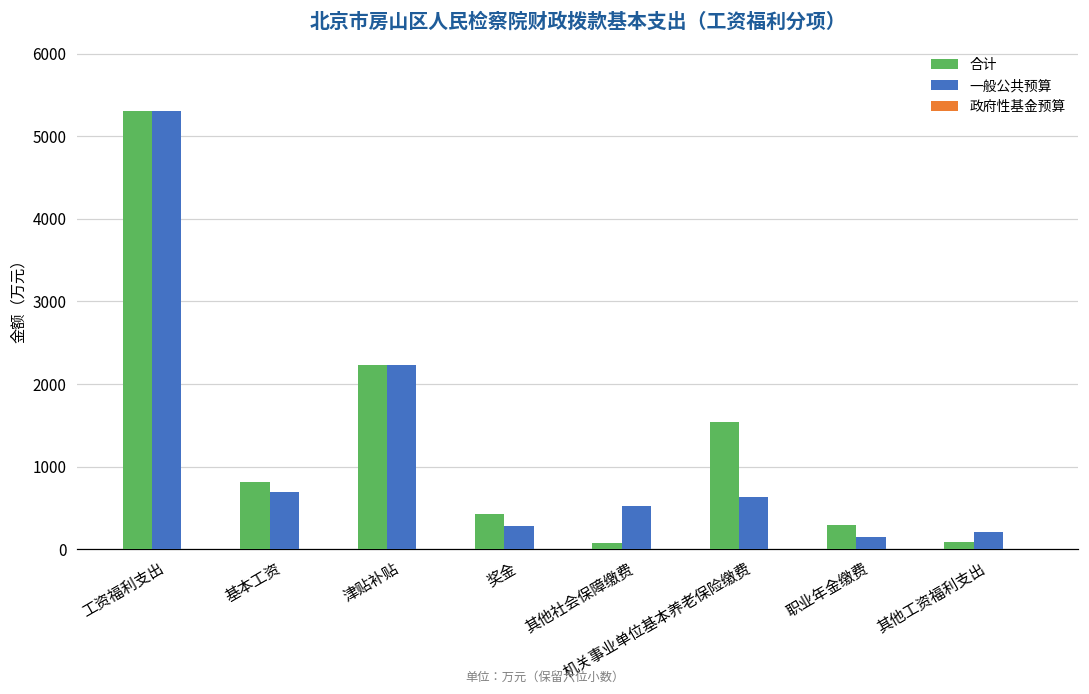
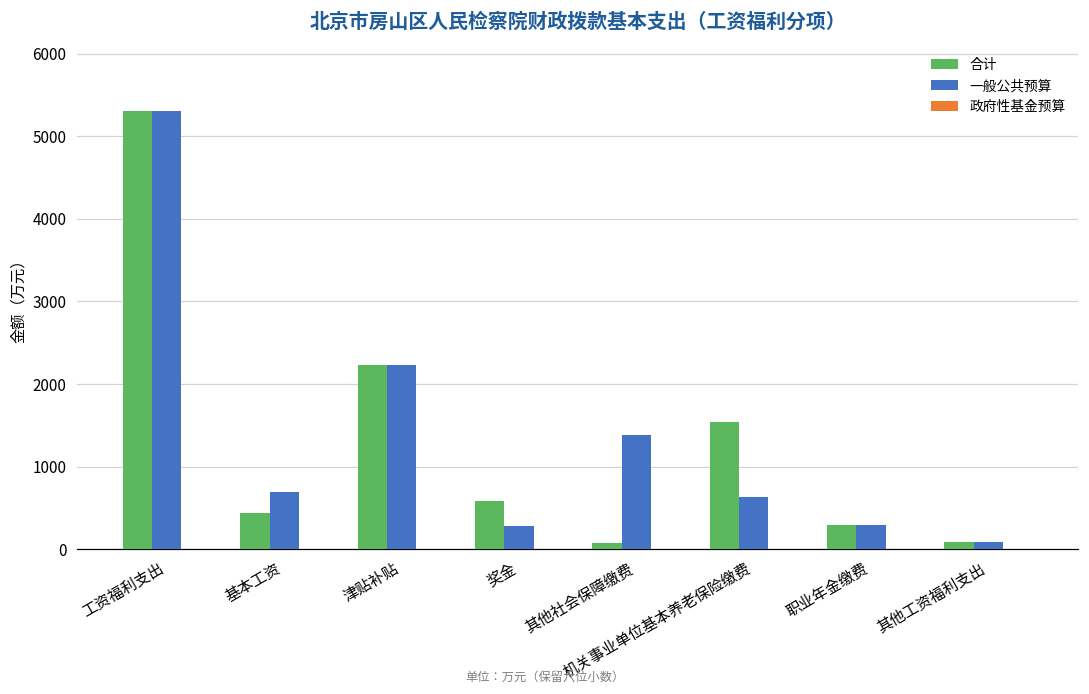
  {
    "合计": {
      "工资福利支出": 5300,
-     "基本工资": 800,
+     "基本工资": 400,
      "津贴补贴": 2200,
-     "奖金": 400,
+     "奖金": 600,
      "其他社会保障缴费": 100,
      "机关事业单位基本养老保险缴费": 1500,
      "职业年金缴费": 300,
      "其他工资福利支出": 100
    },
    "一般公共预算": {
      "工资福利支出": 5300,
      "基本工资": 700,
      "津贴补贴": 2200,
      "奖金": 300,
-     "其他社会保障缴费": 500,
+     "其他社会保障缴费": 1400,
      "机关事业单位基本养老保险缴费": 600,
-     "职业年金缴费": 100,
-     "其他工资福利支出": 200
+     "职业年金缴费": 300,
+     "其他工资福利支出": 100
    },
    "政府性基金预算": {
      "工资福利支出": 0,
      "基本工资": 0,
      "津贴补贴": 0,
      "奖金": 0,
      "其他社会保障缴费": 0,
      "机关事业单位基本养老保险缴费": 0,
      "职业年金缴费": 0,
      "其他工资福利支出": 0
    }
  }
